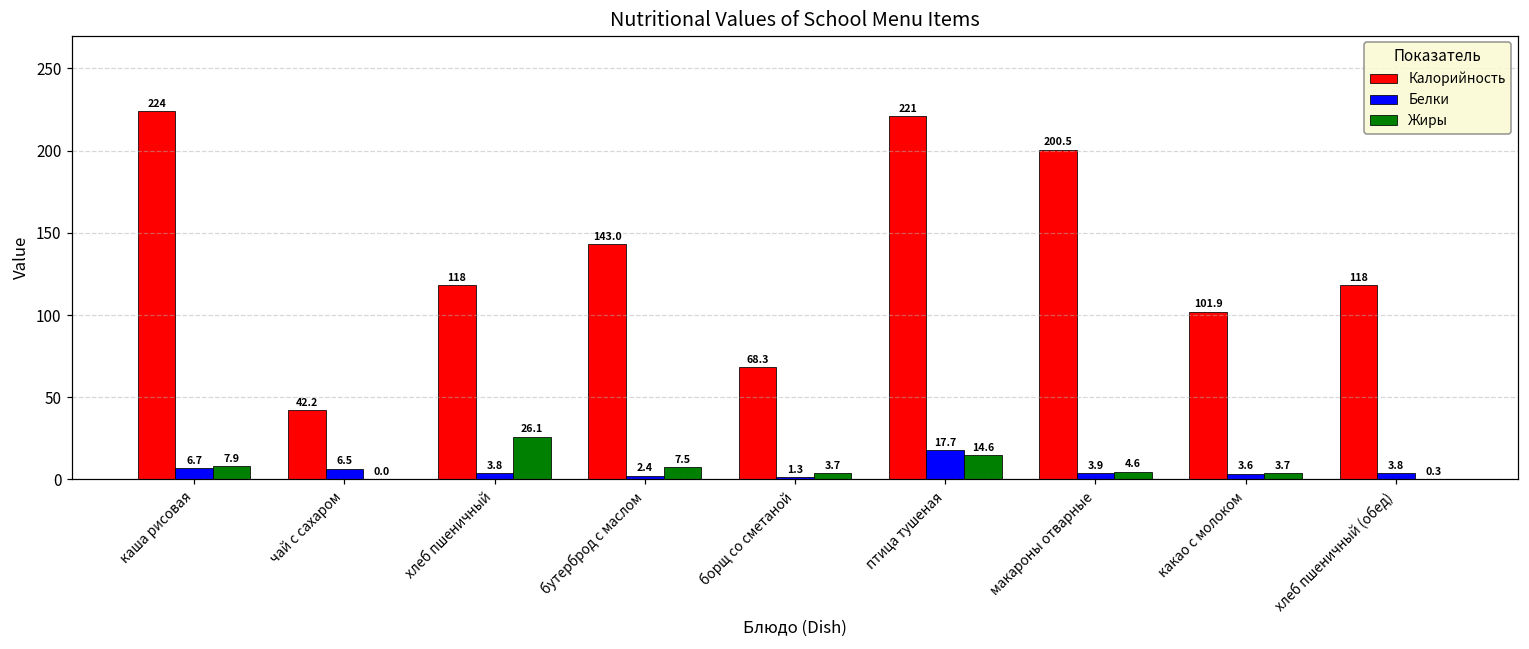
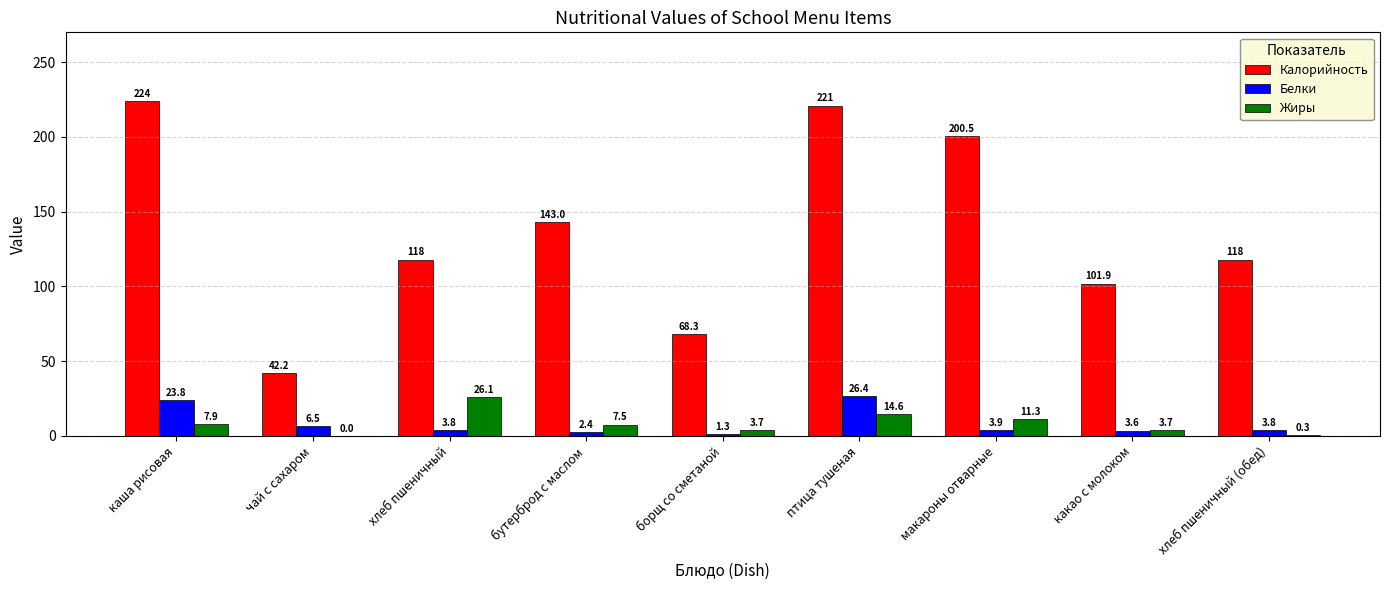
  {
    "Калорийность": {
      "каша рисовая": 224,
      "чай с сахаром": 42.2,
      "хлеб пшеничный": 118,
      "бутерброд с маслом": 143.0,
      "борщ со сметаной": 68.3,
      "птица тушеная": 221,
      "макароны отварные": 200.5,
      "какао с молоком": 101.9,
      "хлеб пшеничный (обед)": 118
    },
    "Белки": {
-     "каша рисовая": 6.7,
+     "каша рисовая": 23.8,
      "чай с сахаром": 6.5,
      "хлеб пшеничный": 3.8,
      "бутерброд с маслом": 2.4,
      "борщ со сметаной": 1.3,
-     "птица тушеная": 17.7,
+     "птица тушеная": 26.4,
      "макароны отварные": 3.9,
      "какао с молоком": 3.6,
      "хлеб пшеничный (обед)": 3.8
    },
    "Жиры": {
      "каша рисовая": 7.9,
      "чай с сахаром": 0.0,
      "хлеб пшеничный": 26.1,
      "бутерброд с маслом": 7.5,
      "борщ со сметаной": 3.7,
      "птица тушеная": 14.6,
-     "макароны отварные": 4.6,
+     "макароны отварные": 11.3,
      "какао с молоком": 3.7,
      "хлеб пшеничный (обед)": 0.3
    }
  }
